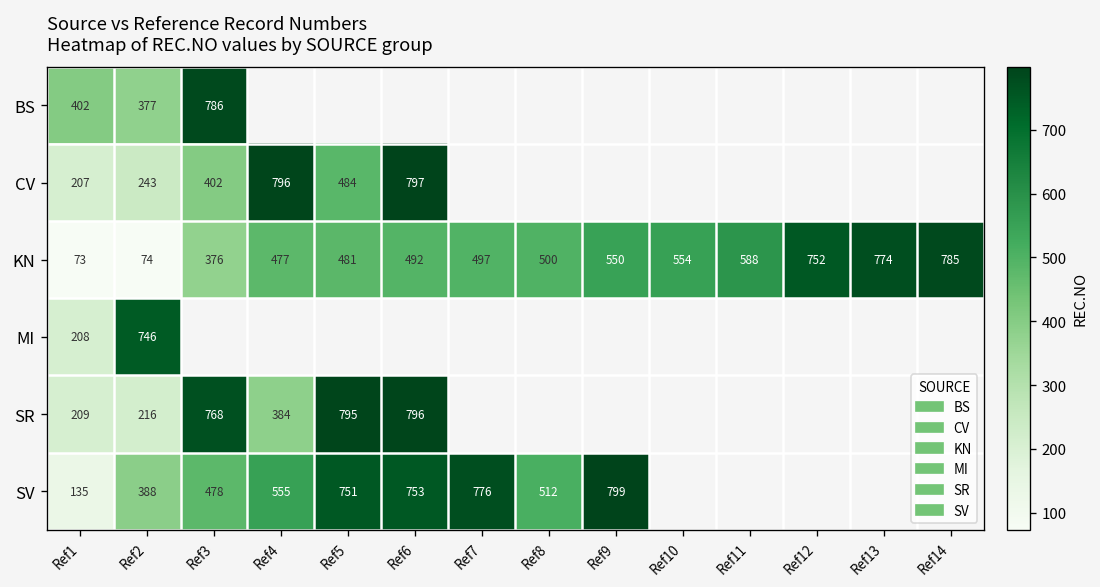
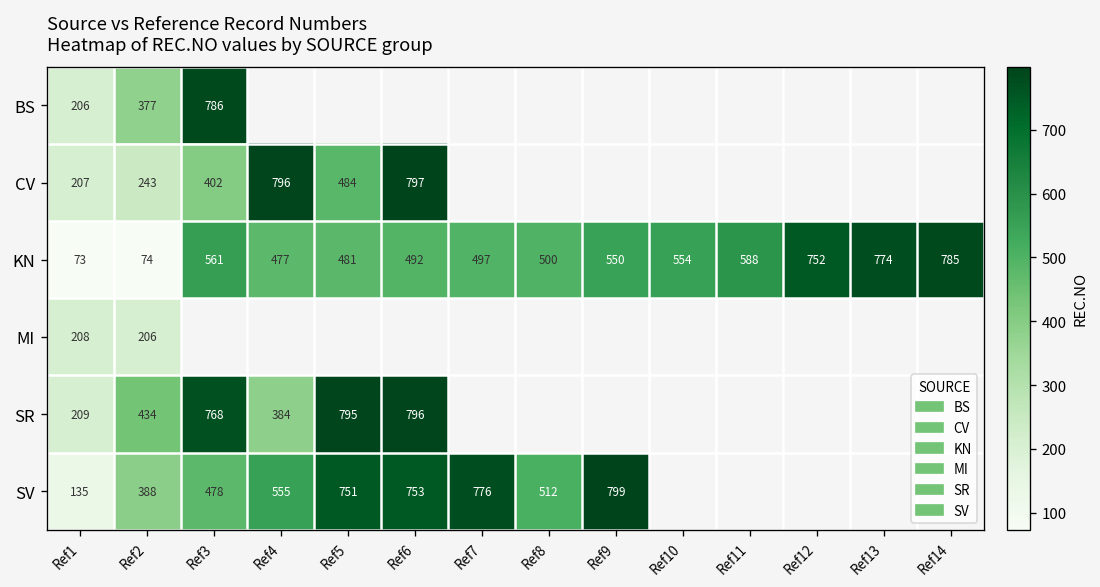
  {
    "BS": {
-     "Ref1": 402,
+     "Ref1": 206,
      "Ref2": 377,
      "Ref3": 786
    },
    "CV": {
      "Ref1": 207,
      "Ref2": 243,
      "Ref3": 402,
      "Ref4": 796,
      "Ref5": 484,
      "Ref6": 797
    },
    "KN": {
      "Ref1": 73,
      "Ref2": 74,
-     "Ref3": 376,
+     "Ref3": 561,
      "Ref4": 477,
      "Ref5": 481,
      "Ref6": 492,
      "Ref7": 497,
      "Ref8": 500,
      "Ref9": 550,
      "Ref10": 554,
      "Ref11": 588,
      "Ref12": 752,
      "Ref13": 774,
      "Ref14": 785
    },
    "MI": {
      "Ref1": 208,
-     "Ref2": 746
+     "Ref2": 206
    },
    "SR": {
      "Ref1": 209,
-     "Ref2": 216,
+     "Ref2": 434,
      "Ref3": 768,
      "Ref4": 384,
      "Ref5": 795,
      "Ref6": 796
    },
    "SV": {
      "Ref1": 135,
      "Ref2": 388,
      "Ref3": 478,
      "Ref4": 555,
      "Ref5": 751,
      "Ref6": 753,
      "Ref7": 776,
      "Ref8": 512,
      "Ref9": 799
    }
  }
